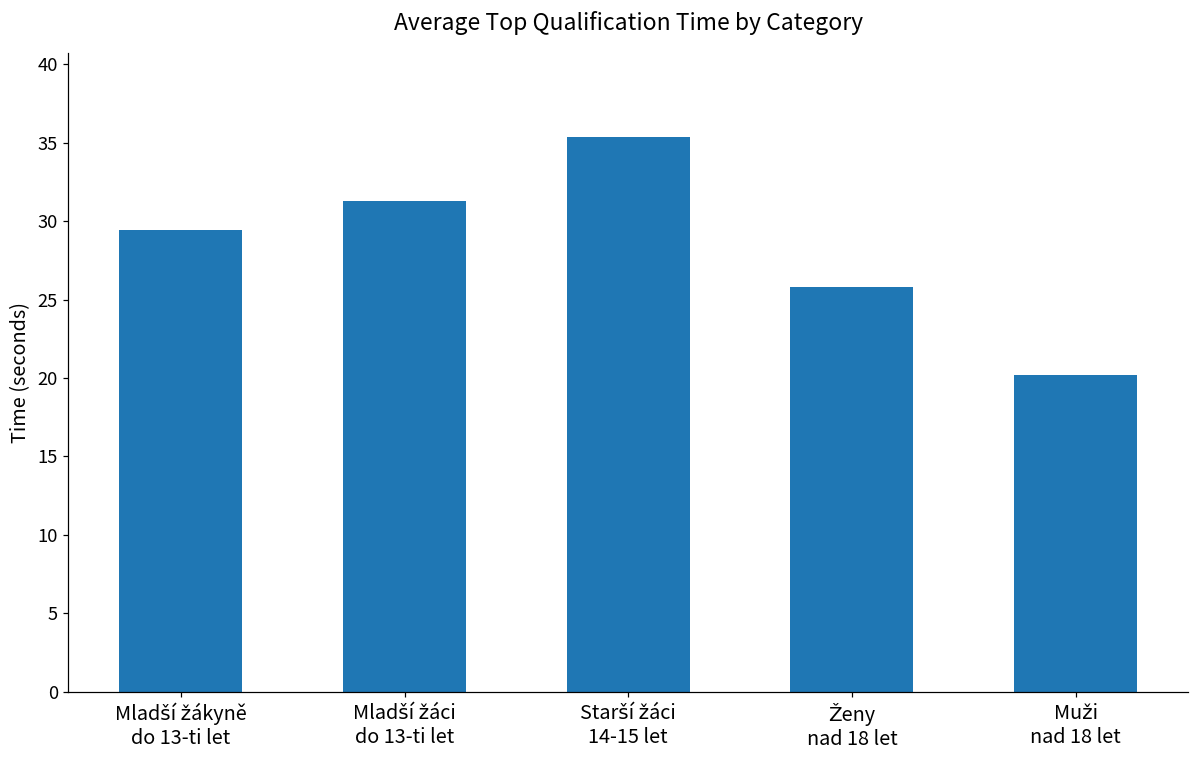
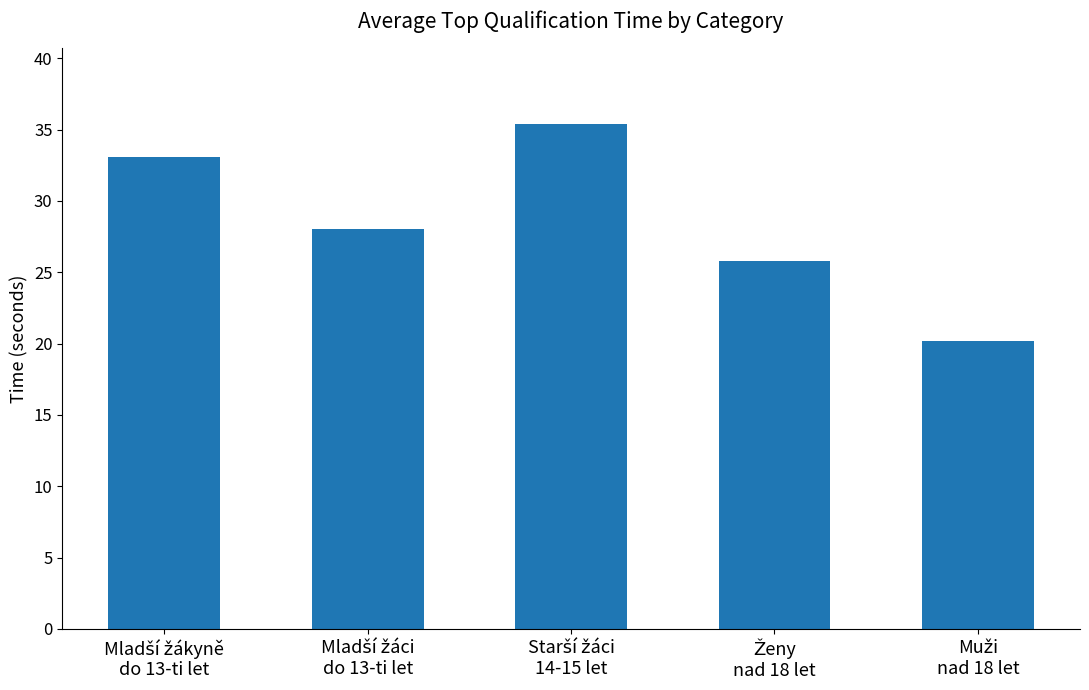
  {
-   "Mladší žákyně do 13-ti let": 29.4,
-   "Mladší žáci do 13-ti let": 31.3,
+   "Mladší žákyně do 13-ti let": 33.1,
+   "Mladší žáci do 13-ti let": 28.0,
    "Starší žáci 14-15 let": 35.4,
    "Ženy nad 18 let": 25.8,
    "Muži nad 18 let": 20.2
  }
